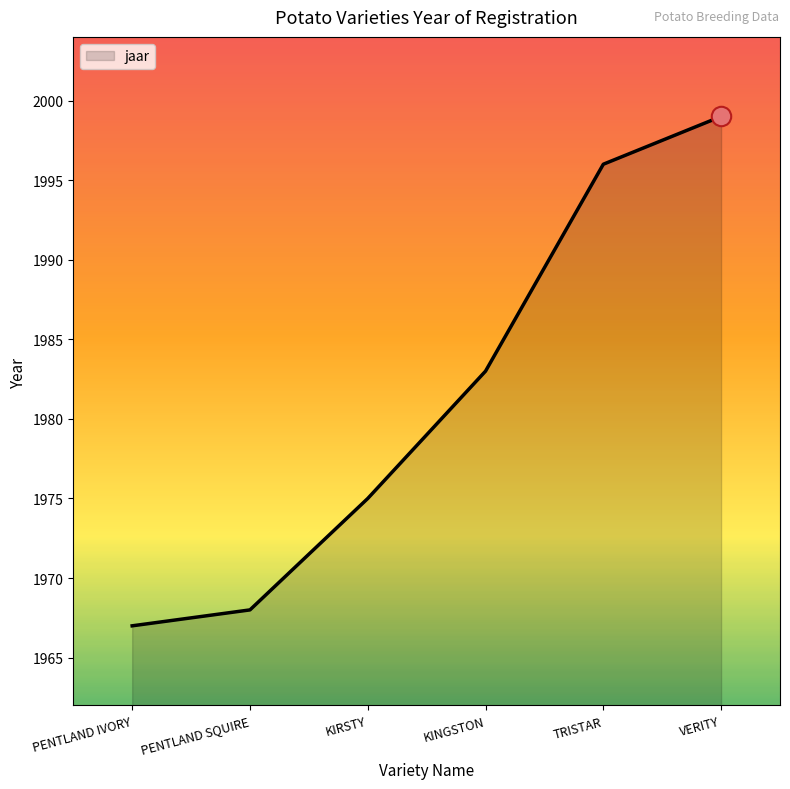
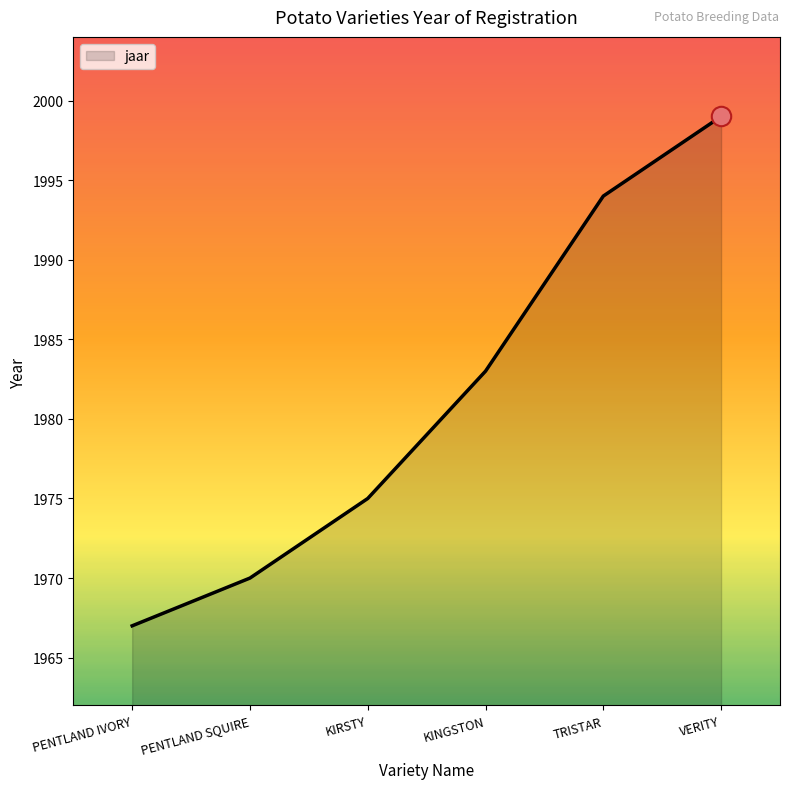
  {
    "jaar": {
      "PENTLAND IVORY": 1967,
-     "PENTLAND SQUIRE": 1968,
+     "PENTLAND SQUIRE": 1970,
      "KIRSTY": 1975,
      "KINGSTON": 1983,
-     "TRISTAR": 1996
+     "TRISTAR": 1994
    }
  }
